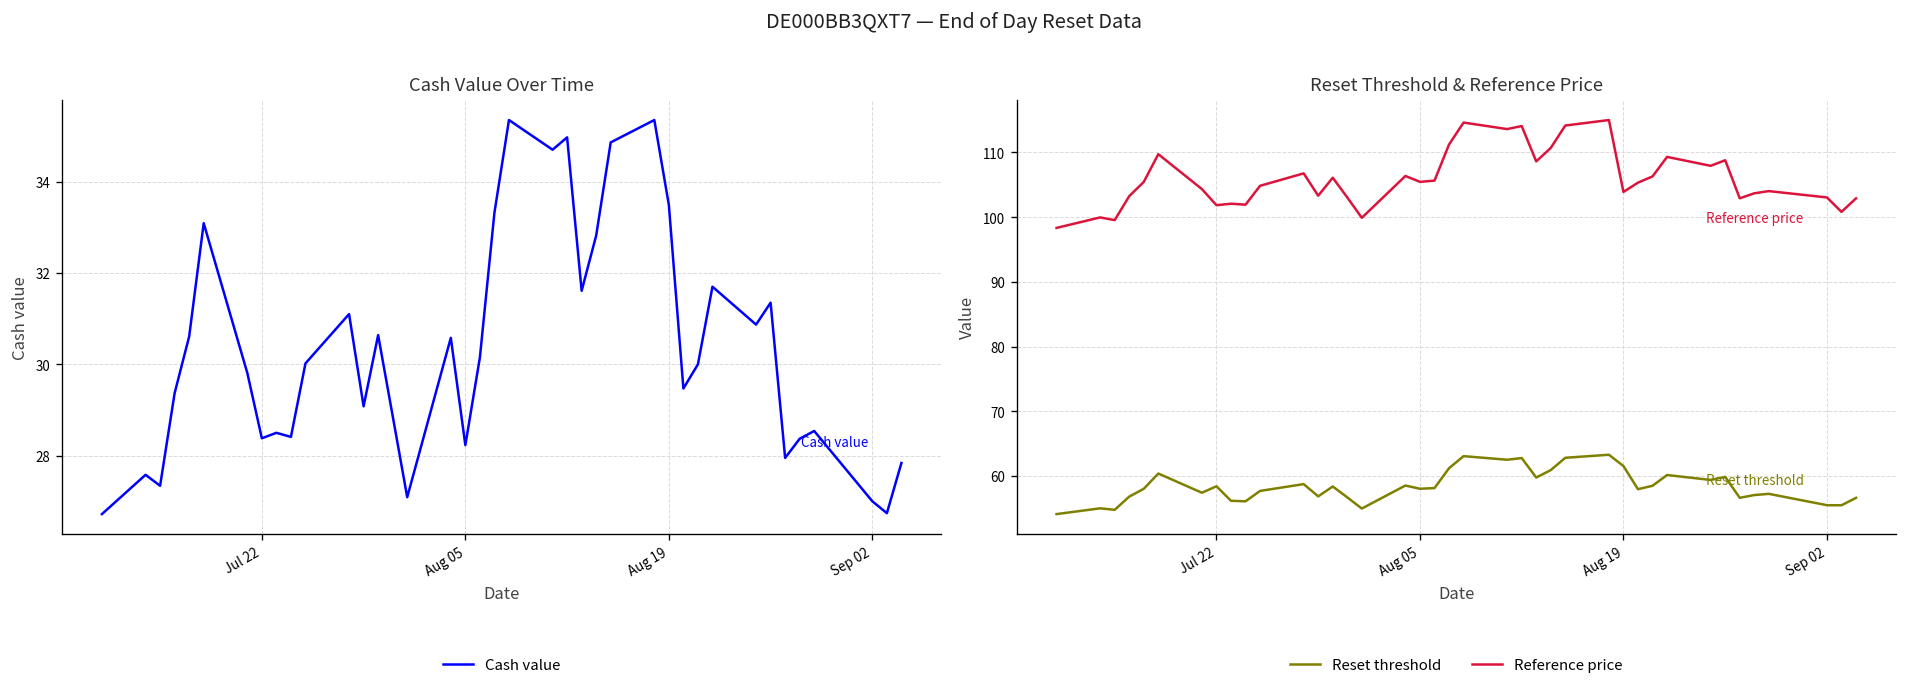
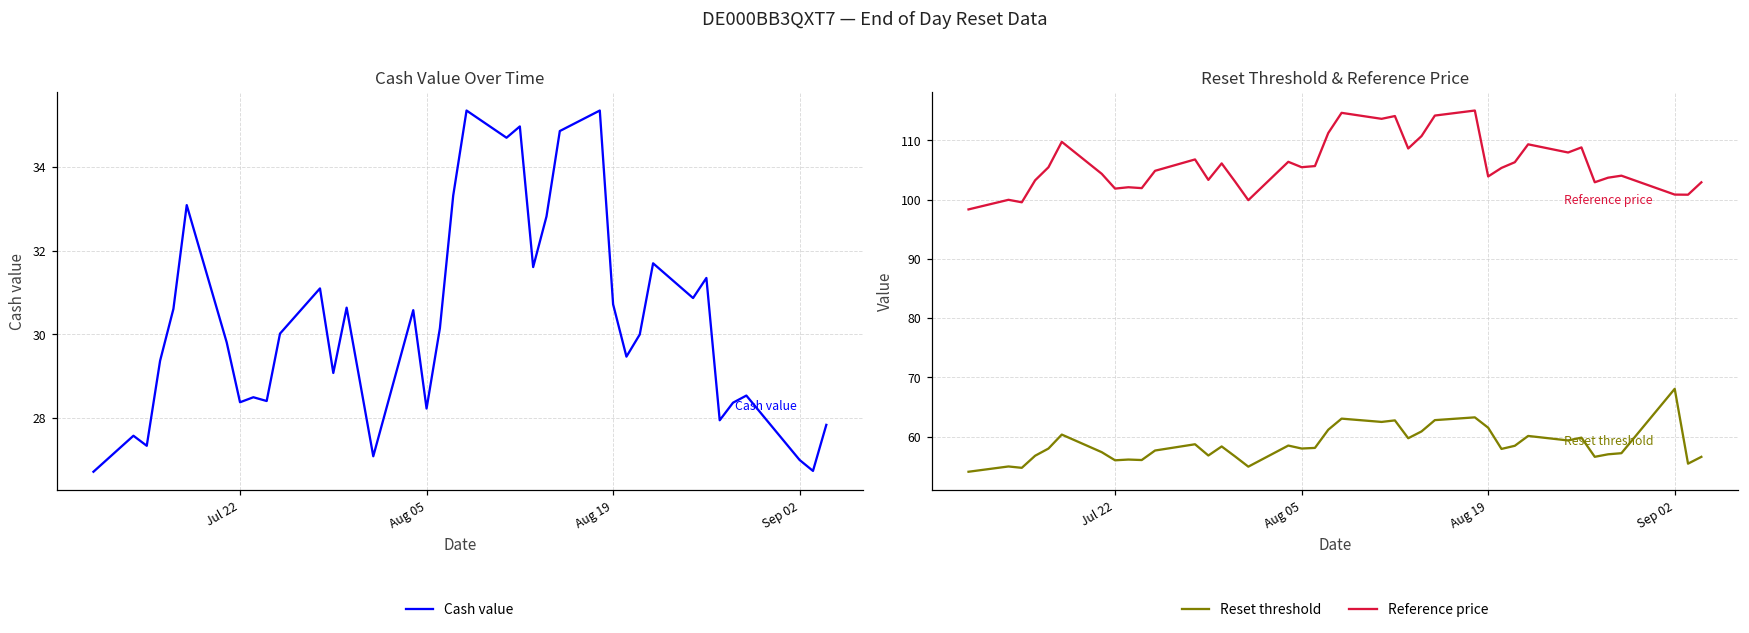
  {
    "Cash Value Over Time": {
      "Jul 22": 28.4,
      "Aug 05": 28.2,
-     "Aug 19": 33.5,
+     "Aug 19": 30.7,
      "Sep 02": 27.0
    },
    "Reset Threshold & Reference Price": {
      "Reset threshold": {
-       "Jul 22": 58,
+       "Jul 22": 56,
        "Aug 05": 58,
        "Aug 19": 62,
-       "Sep 02": 55
+       "Sep 02": 68
      },
      "Reference price": {
        "Jul 22": 102,
        "Aug 05": 105,
        "Aug 19": 104,
-       "Sep 02": 103
+       "Sep 02": 101
      }
    }
  }
